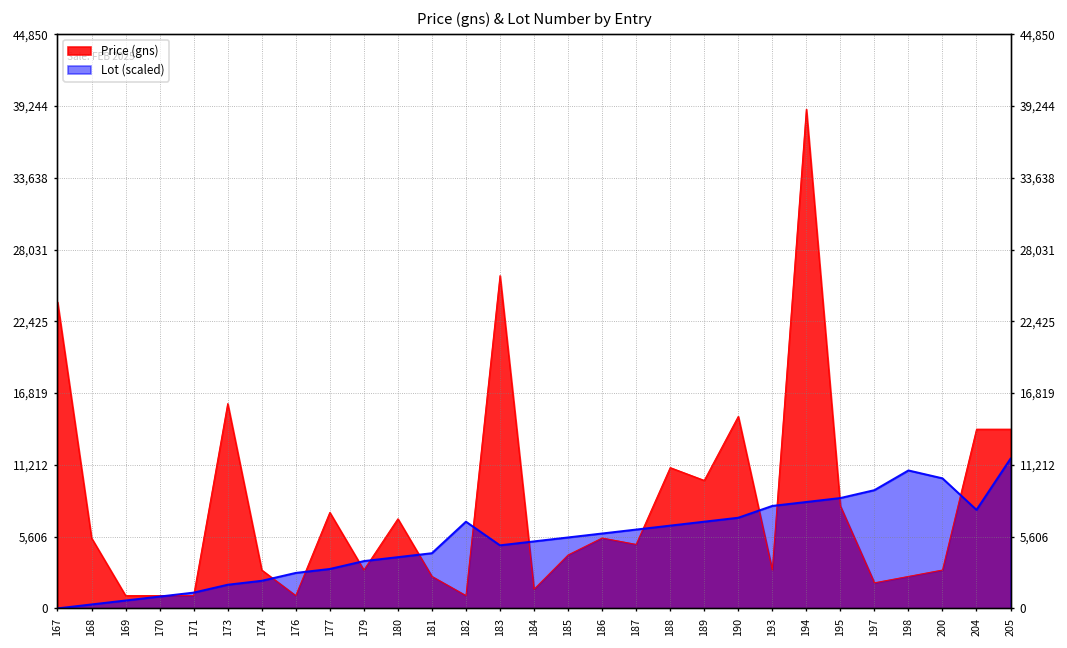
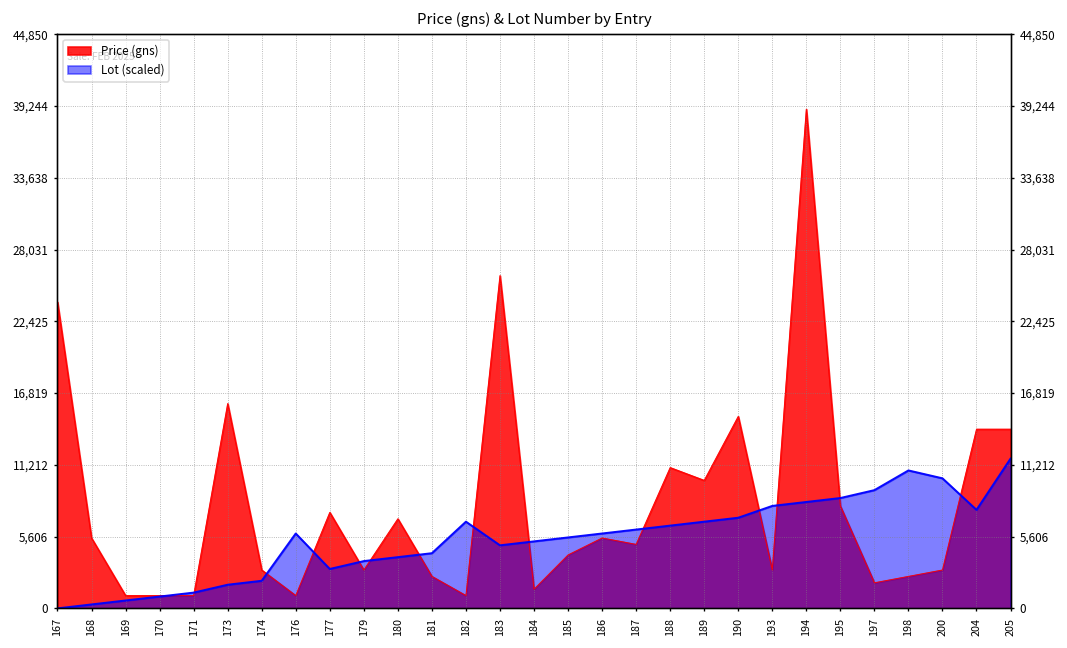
  {
    "Price (gns)": {
      "167": "23,900",
      "168": "5,500",
      "169": "1,000",
      "173": "16,000",
      "174": "3,000",
      "176": "1,000",
      "177": "7,500",
      "179": "3,000",
      "180": "7,000",
      "181": "2,500",
      "182": "1,000",
      "183": "26,000",
      "184": "1,500",
      "185": "4,200",
      "186": "5,500",
      "187": "5,000",
      "188": "11,000",
      "189": "10,000",
      "190": "15,000",
      "193": "3,000",
      "194": "39,000",
      "195": "8,000",
      "197": "2,000",
      "198": "2,500",
      "200": "3,000",
      "204": "14,000",
      "205": "14,000"
    },
    "Lot (scaled)": {
      "167": "0",
      "168": "300",
      "169": "600",
      "173": "1,800",
      "174": "2,200",
-     "176": "2,800",
+     "176": "5,900",
      "177": "3,100",
      "179": "3,700",
      "180": "4,000",
      "181": "4,300",
      "182": "6,800",
      "183": "4,900",
      "184": "5,200",
      "185": "5,500",
      "186": "5,900",
      "187": "6,200",
      "188": "6,500",
      "189": "6,800",
      "190": "7,100",
      "193": "8,000",
      "194": "8,300",
      "195": "8,600",
      "197": "9,200",
      "198": "10,800",
      "200": "10,200",
      "204": "7,700",
      "205": "11,700"
    }
  }
